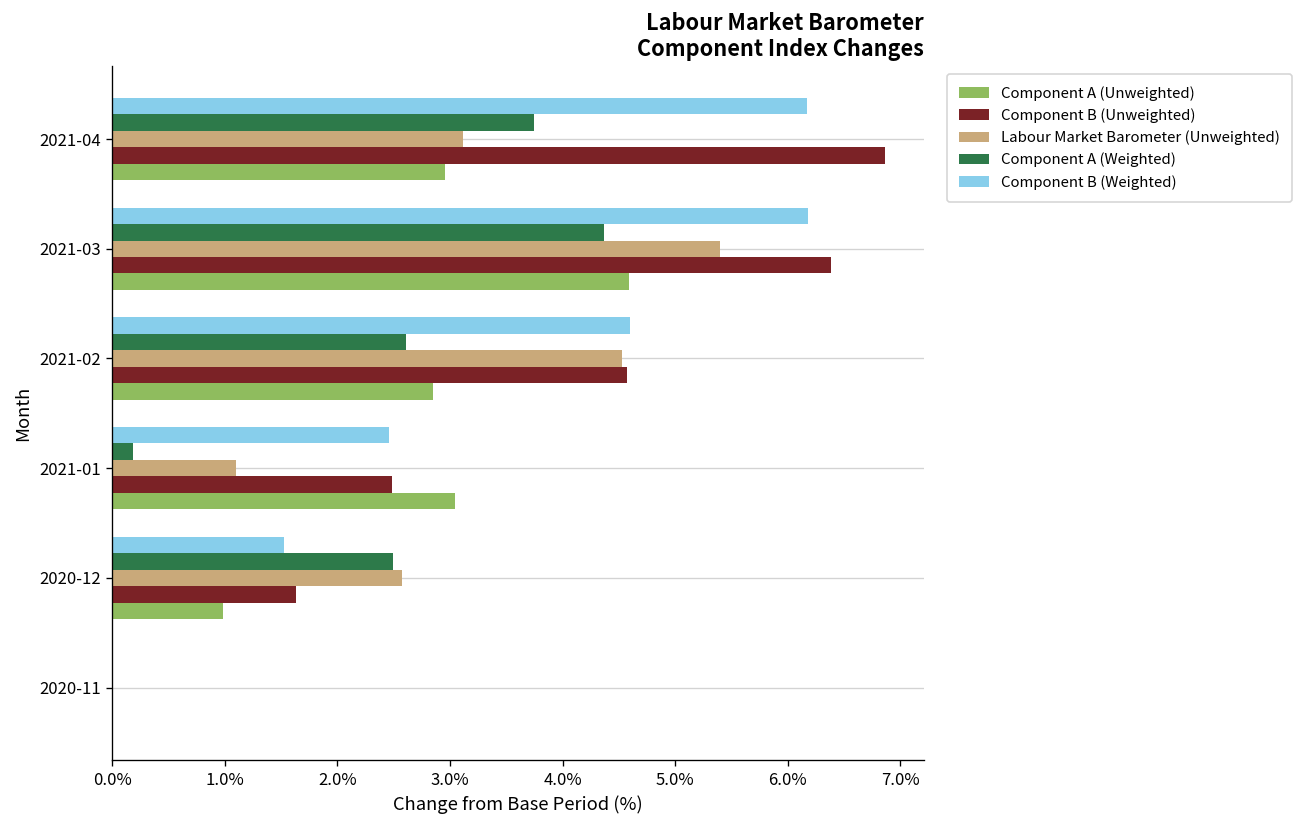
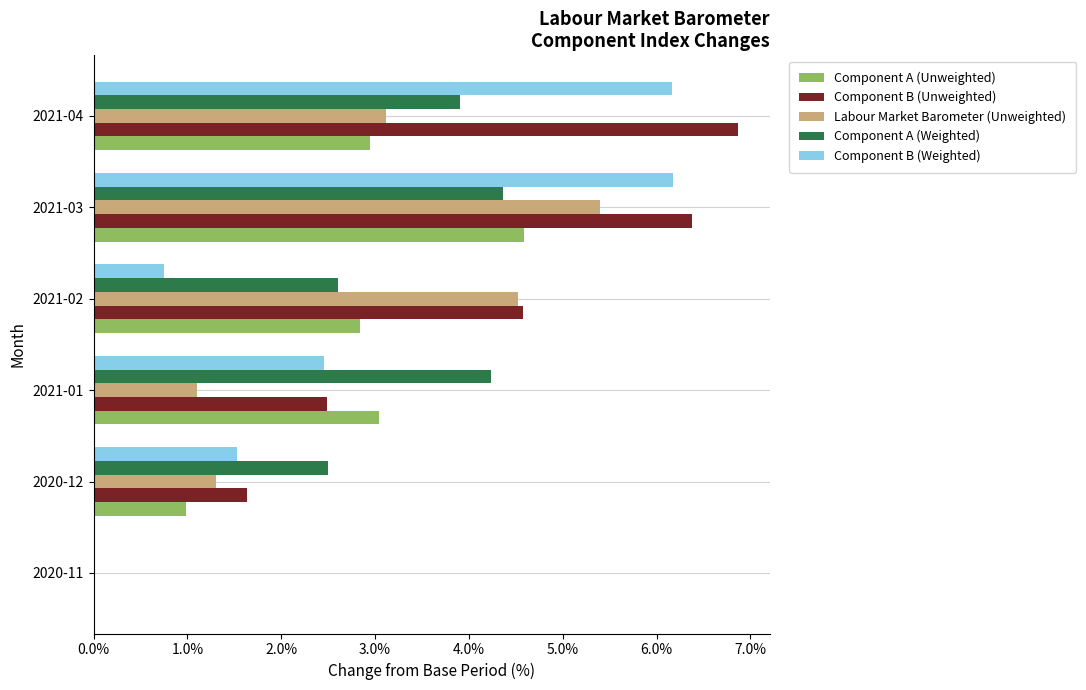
  {
    "Component A (Unweighted)": {
      "2021-04": "3.0%",
      "2021-03": "4.6%",
      "2021-02": "2.8%",
      "2021-01": "3.0%",
      "2020-12": "1.0%",
      "2020-11": "0.0%"
    },
    "Component B (Unweighted)": {
      "2021-04": "6.9%",
      "2021-03": "6.4%",
      "2021-02": "4.6%",
      "2021-01": "2.5%",
      "2020-12": "1.6%",
      "2020-11": "0.0%"
    },
    "Labour Market Barometer (Unweighted)": {
      "2021-04": "3.1%",
      "2021-03": "5.4%",
      "2021-02": "4.5%",
      "2021-01": "1.1%",
-     "2020-12": "2.6%",
+     "2020-12": "1.3%",
      "2020-11": "0.0%"
    },
    "Component A (Weighted)": {
-     "2021-04": "3.7%",
+     "2021-04": "3.9%",
      "2021-03": "4.4%",
      "2021-02": "2.6%",
-     "2021-01": "0.2%",
+     "2021-01": "4.2%",
      "2020-12": "2.5%",
      "2020-11": "0.0%"
    },
    "Component B (Weighted)": {
      "2021-04": "6.2%",
      "2021-03": "6.2%",
-     "2021-02": "4.6%",
+     "2021-02": "0.7%",
      "2021-01": "2.5%",
      "2020-12": "1.5%",
      "2020-11": "0.0%"
    }
  }
